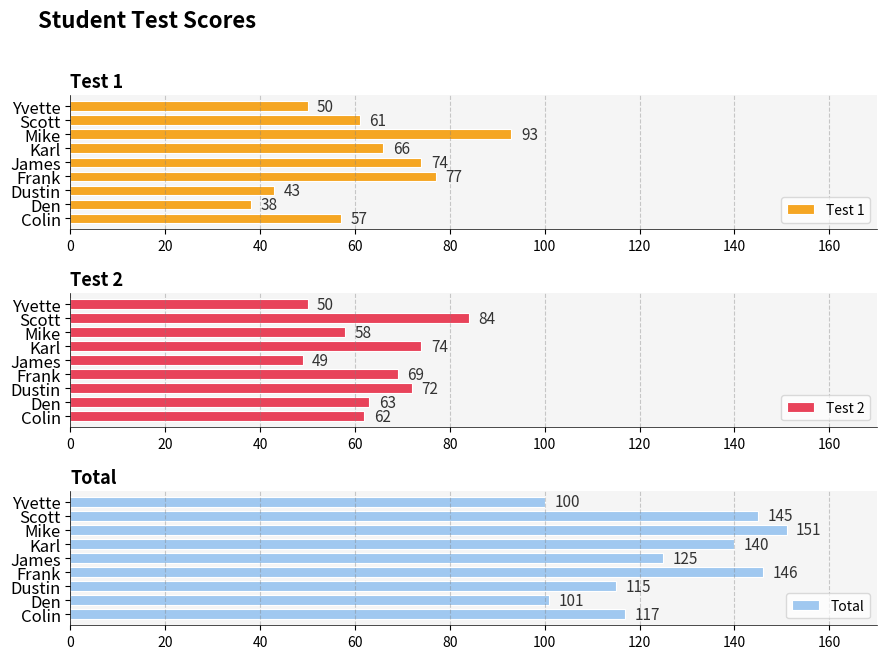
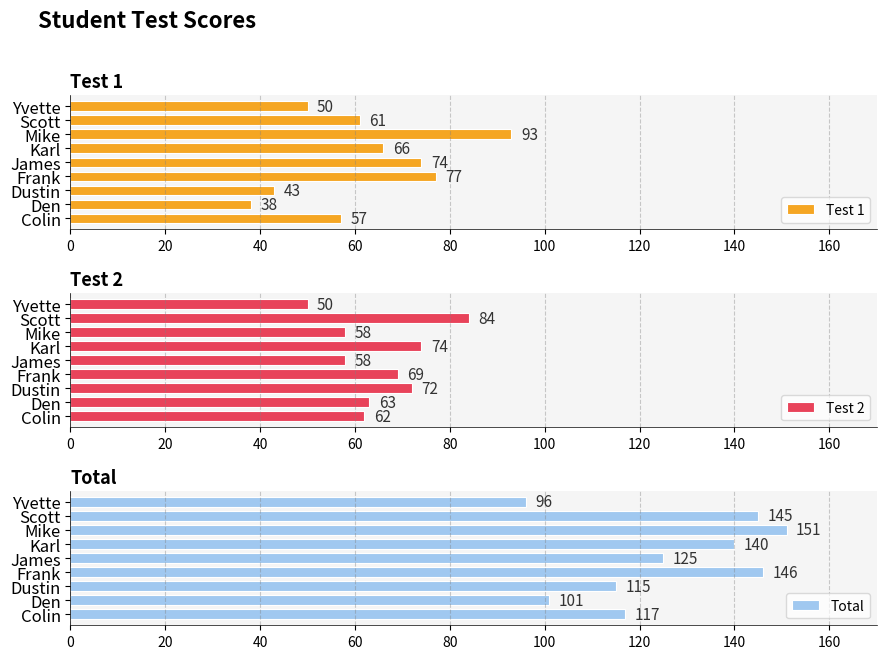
  {
    "Test 1": {
      "James": 74,
      "Colin": 57
    },
    "Test 2": {
-     "James": 49,
+     "James": 58,
      "Colin": 62
    },
    "Total": {
-     "Yvette": 100,
+     "Yvette": 96,
      "Colin": 117
    }
  }
